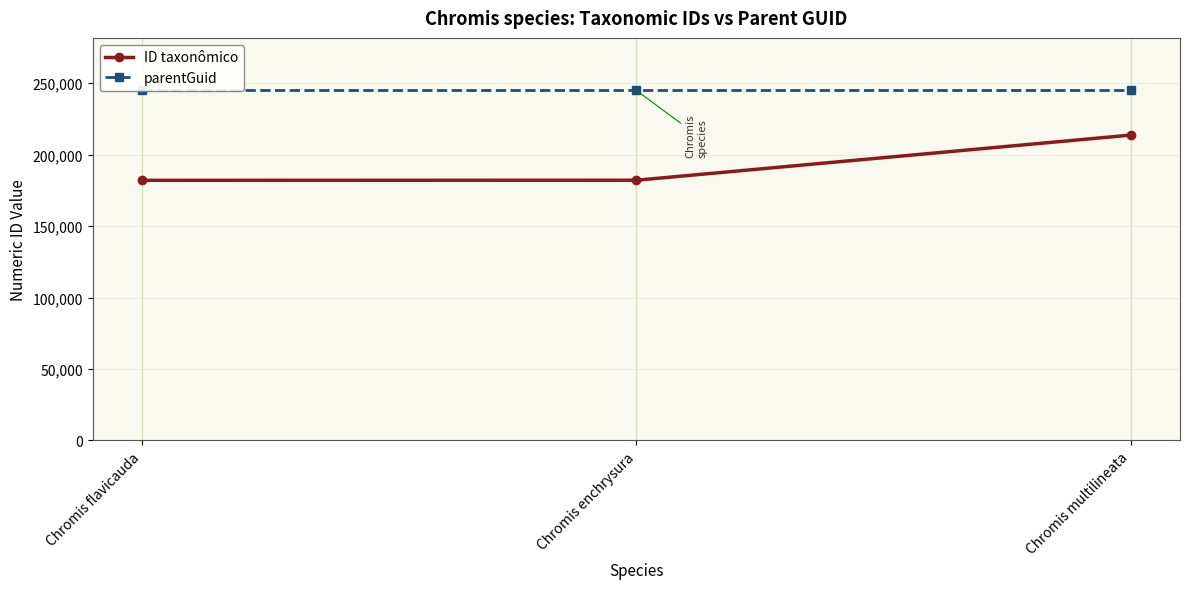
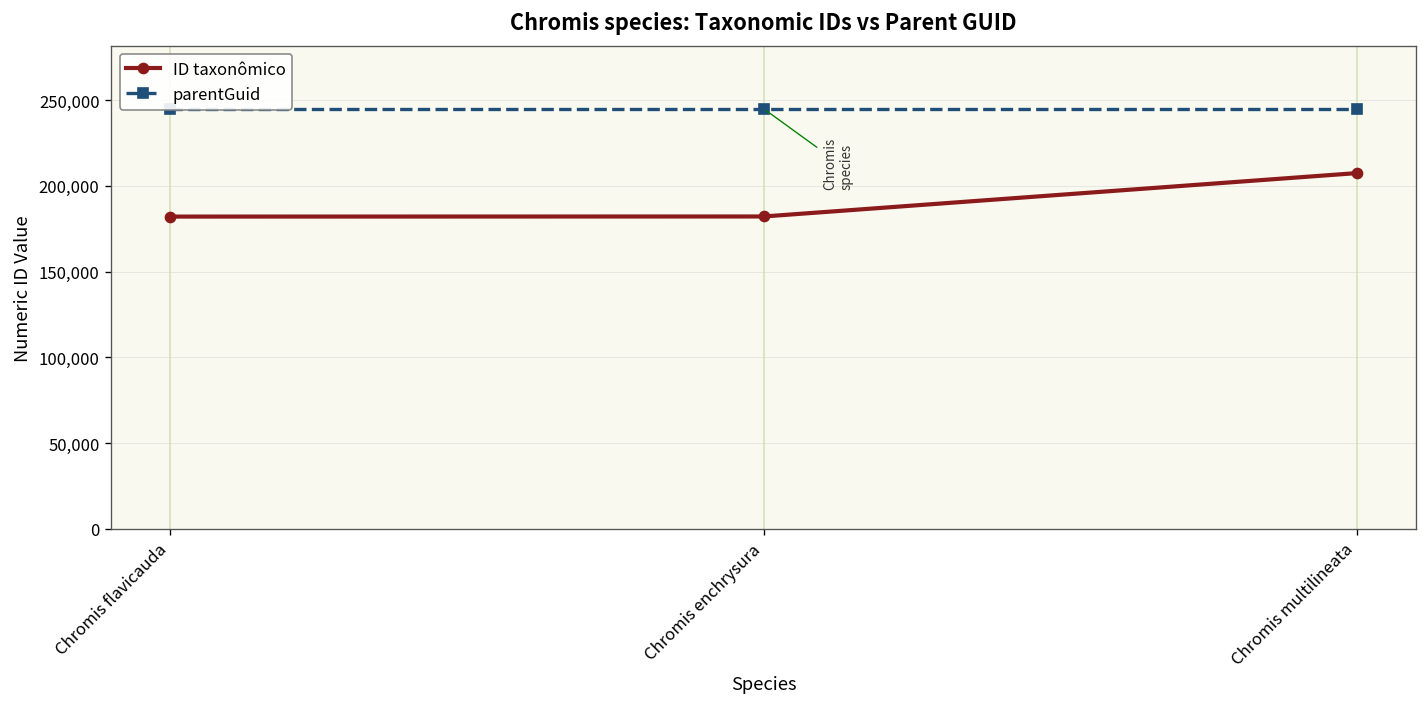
  {
    "ID taxonômico": {
      "Chromis flavicauda": "182,000",
      "Chromis enchrysura": "182,000",
-     "Chromis multilineata": "214,000"
+     "Chromis multilineata": "207,000"
    },
    "parentGuid": {
      "Chromis enchrysura": "245,000",
      "Chromis multilineata": "245,000"
    }
  }
